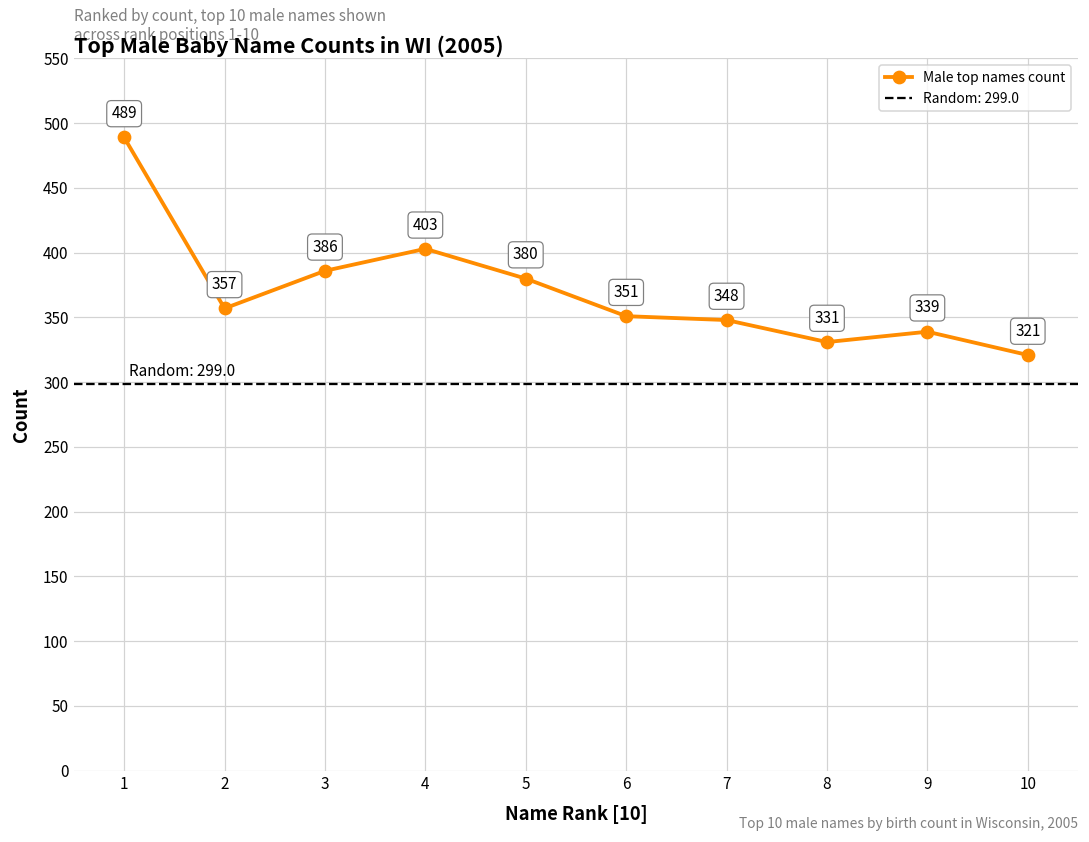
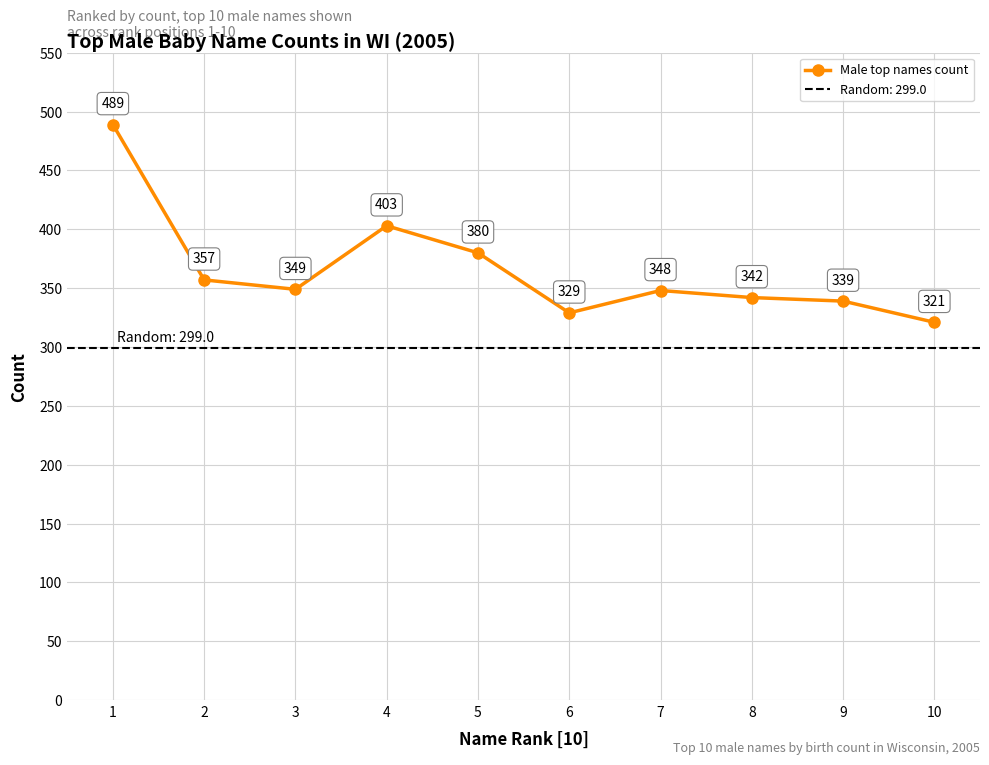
  {
-   "3": 386,
-   "6": 351,
-   "8": 331
+   "3": 349,
+   "6": 329,
+   "8": 342
  }
